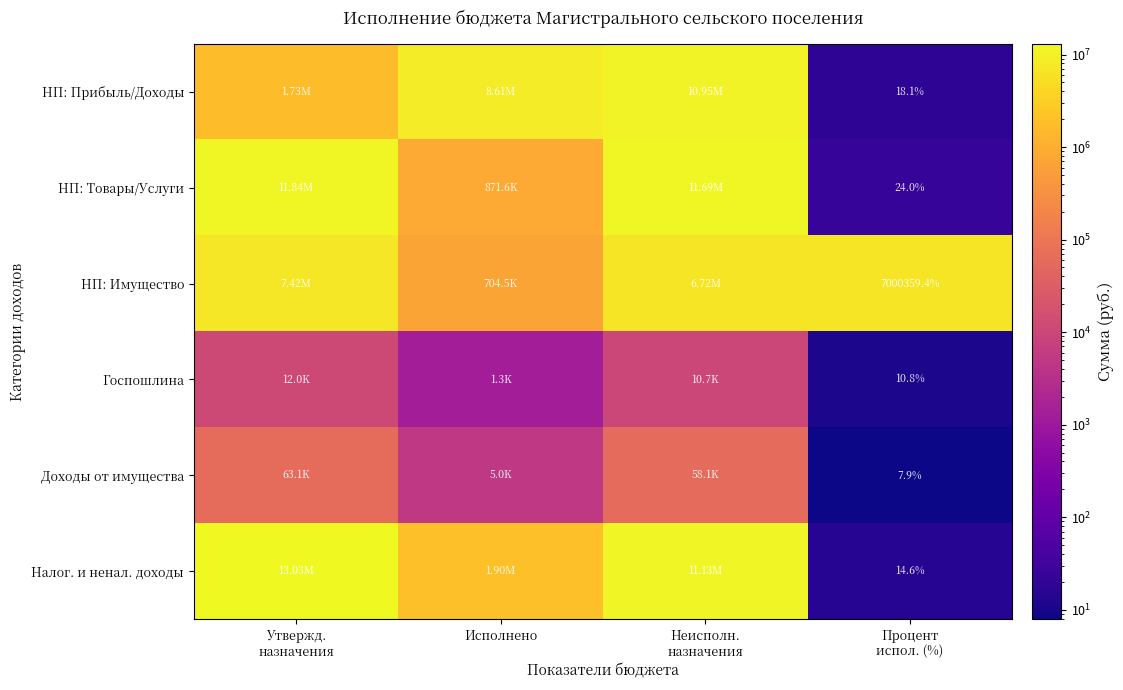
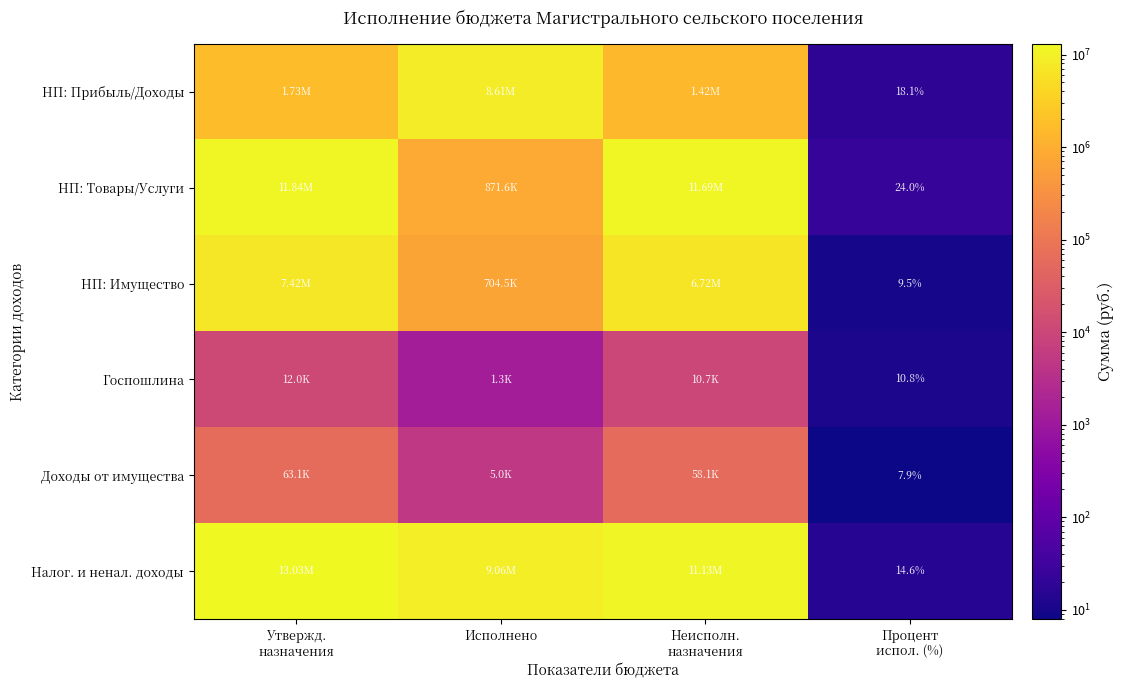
  {
    "НП: Прибыль/Доходы": {
      "Утвержд. назначения": "1.73M",
      "Исполнено": "8.61M",
-     "Неисполн. назначения": "10.95M",
+     "Неисполн. назначения": "1.42M",
      "Процент испол. (%)": "18.1%"
    },
    "НП: Товары/Услуги": {
      "Утвержд. назначения": "11.84M",
      "Исполнено": "871.6K",
      "Неисполн. назначения": "11.69M",
      "Процент испол. (%)": "24.0%"
    },
    "НП: Имущество": {
      "Утвержд. назначения": "7.42M",
      "Исполнено": "704.5K",
      "Неисполн. назначения": "6.72M",
-     "Процент испол. (%)": "7000359.4%"
+     "Процент испол. (%)": "9.5%"
    },
    "Госпошлина": {
      "Утвержд. назначения": "12.0K",
      "Исполнено": "1.3K",
      "Неисполн. назначения": "10.7K",
      "Процент испол. (%)": "10.8%"
    },
    "Доходы от имущества": {
      "Утвержд. назначения": "63.1K",
      "Исполнено": "5.0K",
      "Неисполн. назначения": "58.1K",
      "Процент испол. (%)": "7.9%"
    },
    "Налог. и ненал. доходы": {
      "Утвержд. назначения": "13.03M",
-     "Исполнено": "1.90M",
+     "Исполнено": "9.06M",
      "Неисполн. назначения": "11.13M",
      "Процент испол. (%)": "14.6%"
    }
  }
